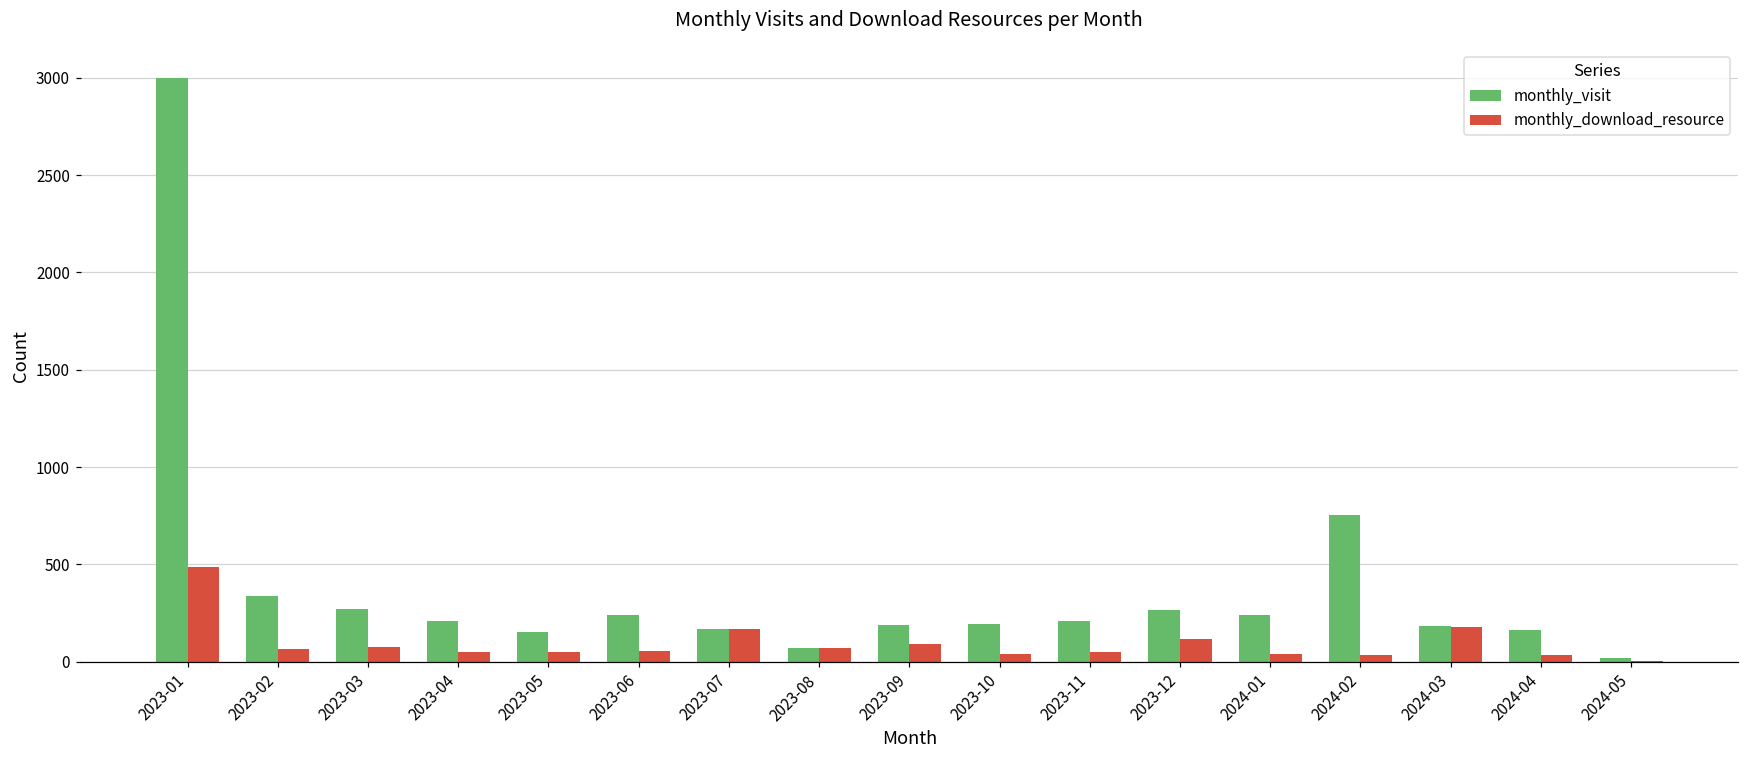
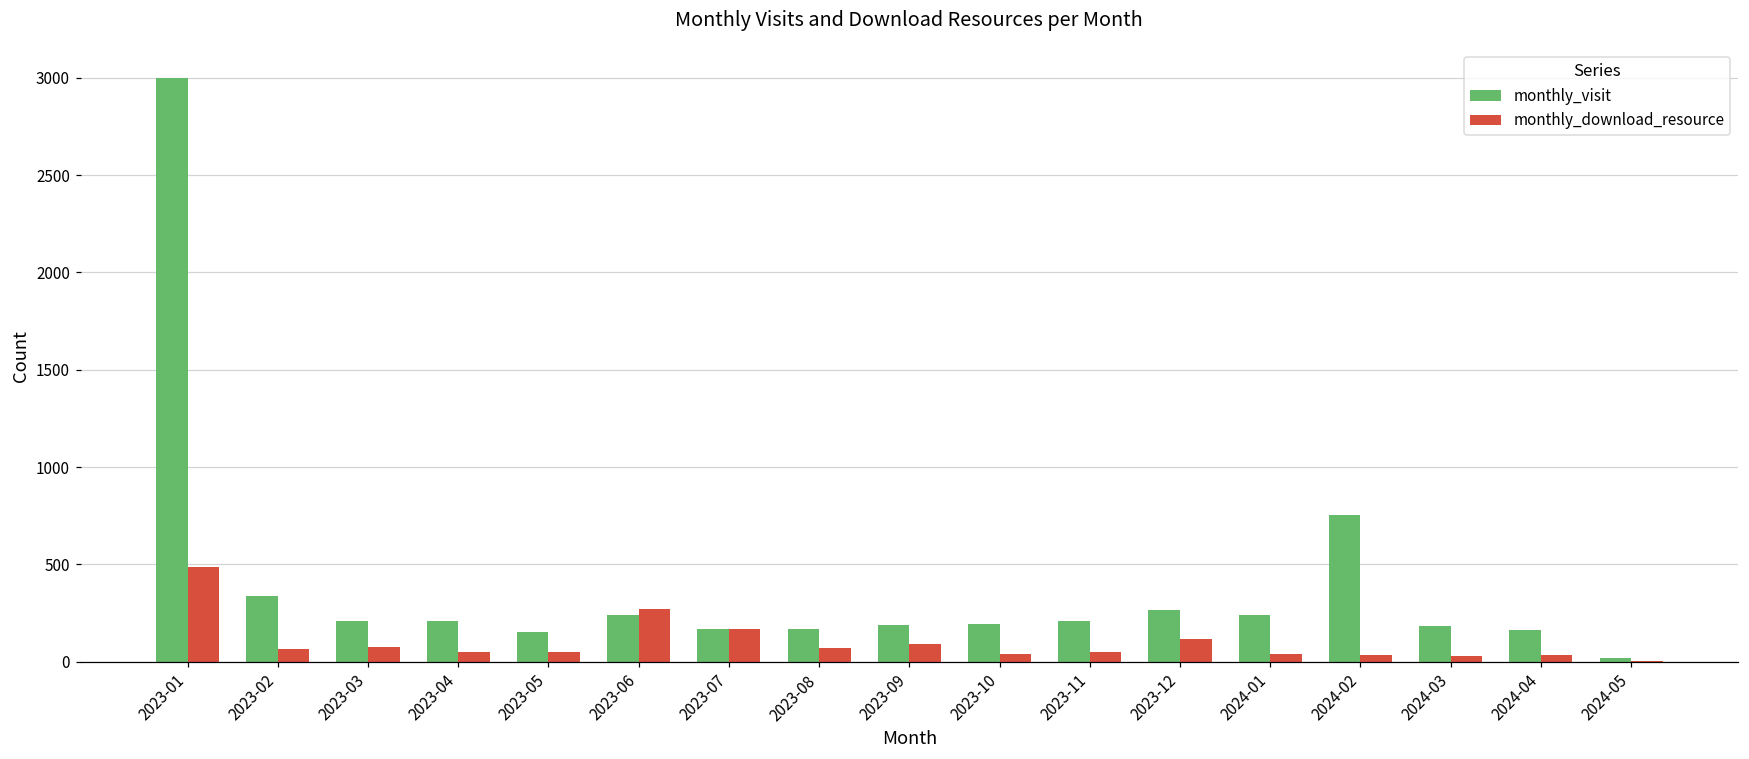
  {
    "monthly_visit": {
      "2023-01": 3000,
      "2023-02": 340,
-     "2023-03": 270,
+     "2023-03": 210,
      "2023-04": 210,
      "2023-05": 160,
      "2023-06": 240,
      "2023-07": 170,
-     "2023-08": 70,
+     "2023-08": 170,
      "2023-09": 190,
      "2023-10": 200,
      "2023-11": 210,
      "2023-12": 260,
      "2024-01": 240,
      "2024-02": 750,
      "2024-03": 190,
      "2024-04": 170,
      "2024-05": 20
    },
    "monthly_download_resource": {
      "2023-01": 490,
      "2023-02": 70,
      "2023-03": 70,
      "2023-04": 50,
      "2023-05": 50,
-     "2023-06": 60,
+     "2023-06": 270,
      "2023-07": 170,
      "2023-08": 70,
      "2023-09": 90,
      "2023-10": 40,
      "2023-11": 50,
      "2023-12": 120,
      "2024-01": 40,
      "2024-02": 40,
-     "2024-03": 180,
+     "2024-03": 30,
      "2024-04": 40
    }
  }
